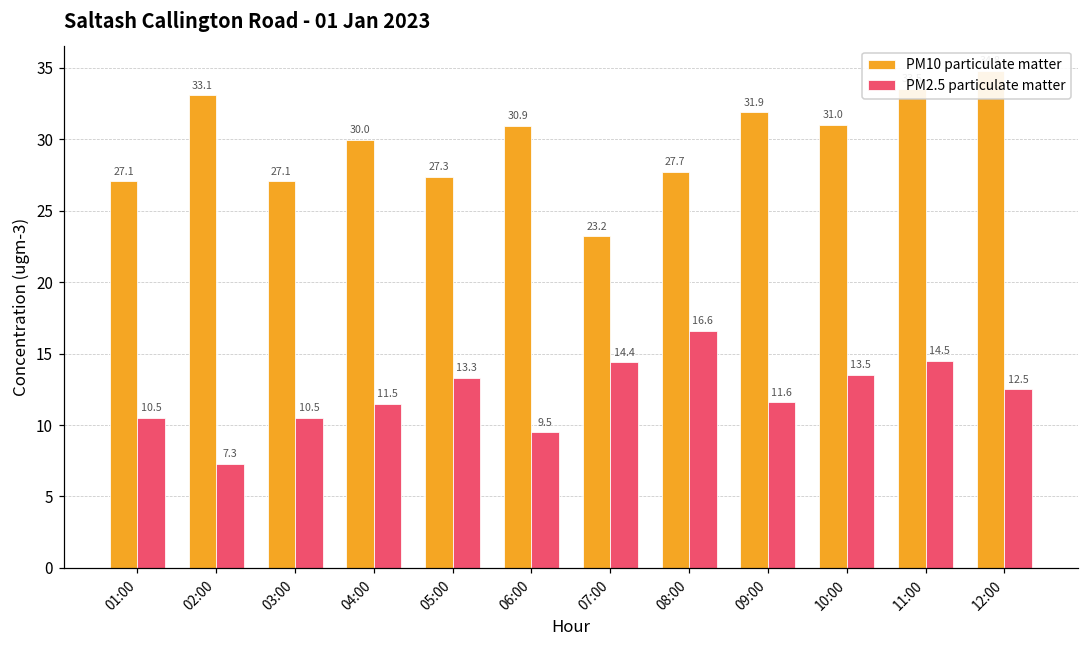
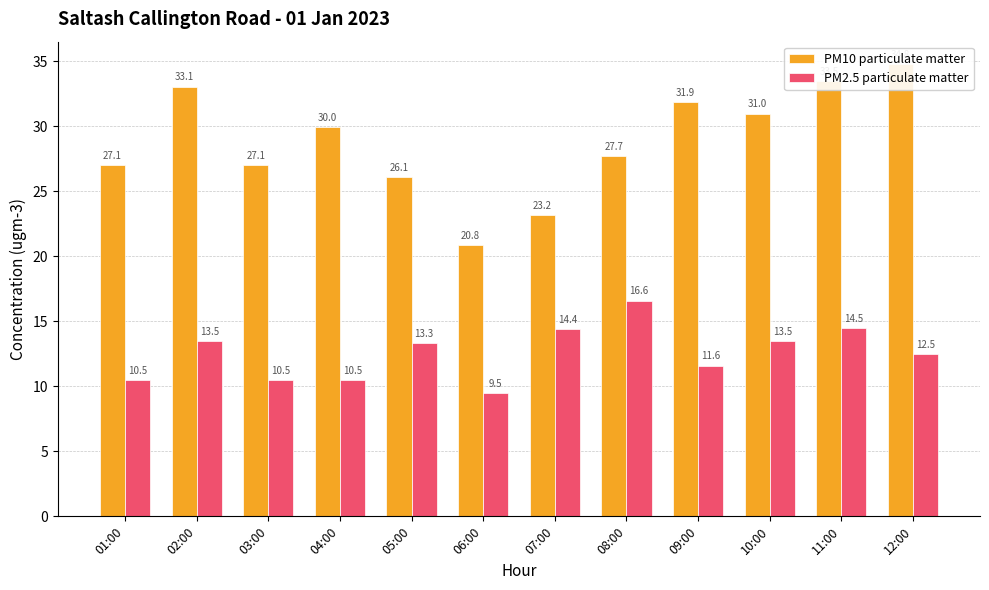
  {
    "PM10 particulate matter": {
      "01:00": 27.1,
      "02:00": 33.1,
      "03:00": 27.1,
      "04:00": 30.0,
-     "05:00": 27.3,
-     "06:00": 30.9,
+     "05:00": 26.1,
+     "06:00": 20.8,
      "07:00": 23.2,
      "08:00": 27.7,
      "09:00": 31.9,
      "10:00": 31.0
    },
    "PM2.5 particulate matter": {
      "01:00": 10.5,
-     "02:00": 7.3,
+     "02:00": 13.5,
      "03:00": 10.5,
-     "04:00": 11.5,
+     "04:00": 10.5,
      "05:00": 13.3,
      "06:00": 9.5,
      "07:00": 14.4,
      "08:00": 16.6,
      "09:00": 11.6,
      "10:00": 13.5,
      "11:00": 14.5,
      "12:00": 12.5
    }
  }
